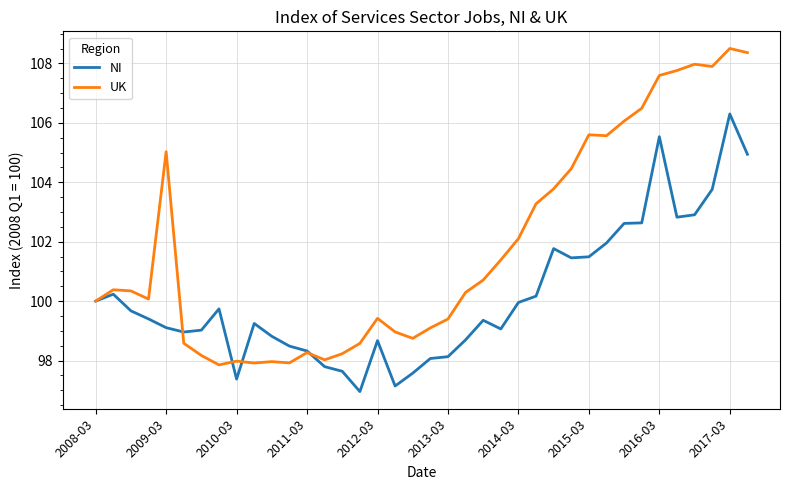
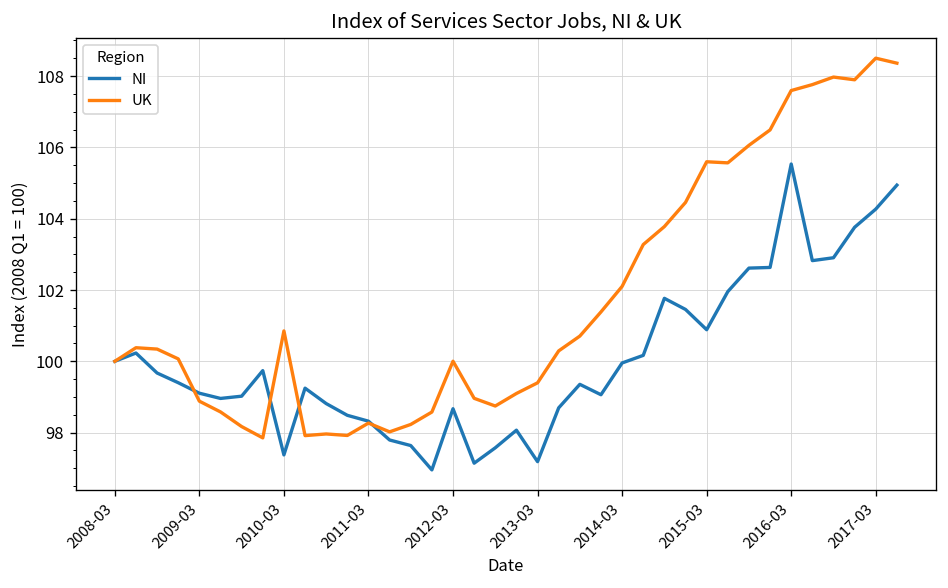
  {
    "NI": {
      "2009-03": 99.1,
      "2010-03": 97.4,
      "2012-03": 98.7,
-     "2013-03": 98.1,
+     "2013-03": 97.2,
      "2014-03": 100.0,
-     "2015-03": 101.5,
+     "2015-03": 100.9,
      "2016-03": 105.5,
-     "2017-03": 106.3
+     "2017-03": 104.3
    },
    "UK": {
-     "2009-03": 105.0,
-     "2010-03": 98.0,
-     "2012-03": 99.4,
+     "2009-03": 98.9,
+     "2010-03": 100.9,
+     "2012-03": 100.0,
      "2013-03": 99.4,
      "2014-03": 102.1,
      "2015-03": 105.6,
      "2016-03": 107.6,
      "2017-03": 108.5
    }
  }
